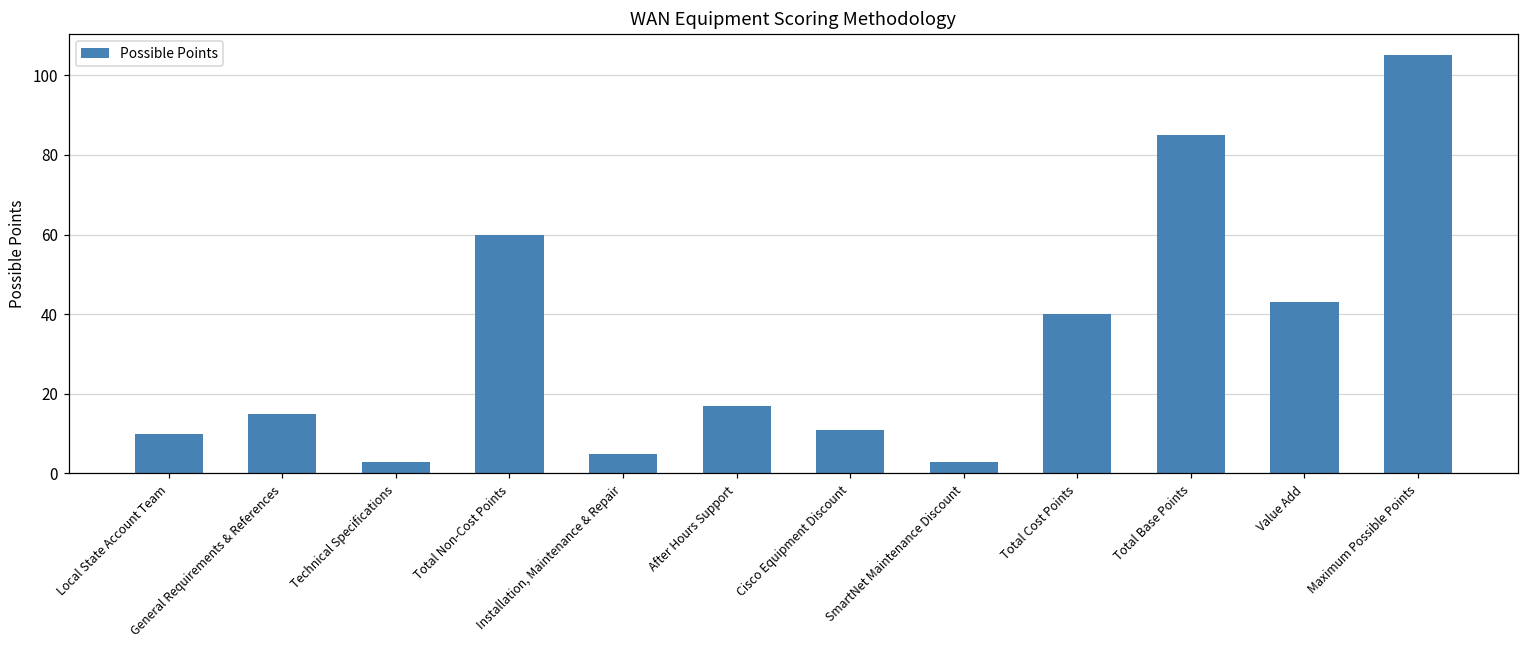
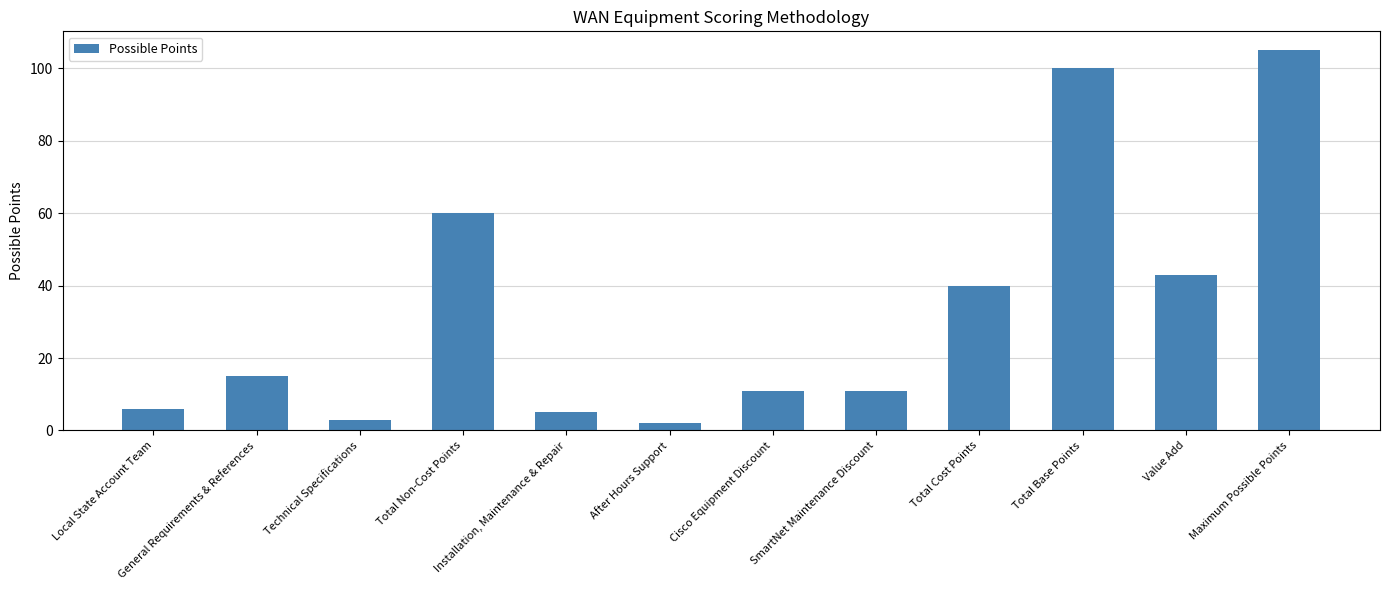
  {
-   "Local State Account Team": 10,
+   "Local State Account Team": 6,
    "General Requirements & References": 15,
    "Technical Specifications": 3,
    "Total Non-Cost Points": 60,
    "Installation, Maintenance & Repair": 5,
-   "After Hours Support": 17,
+   "After Hours Support": 2,
    "Cisco Equipment Discount": 11,
-   "SmartNet Maintenance Discount": 3,
+   "SmartNet Maintenance Discount": 11,
    "Total Cost Points": 40,
-   "Total Base Points": 85,
+   "Total Base Points": 100,
    "Value Add": 43,
    "Maximum Possible Points": 105
  }
